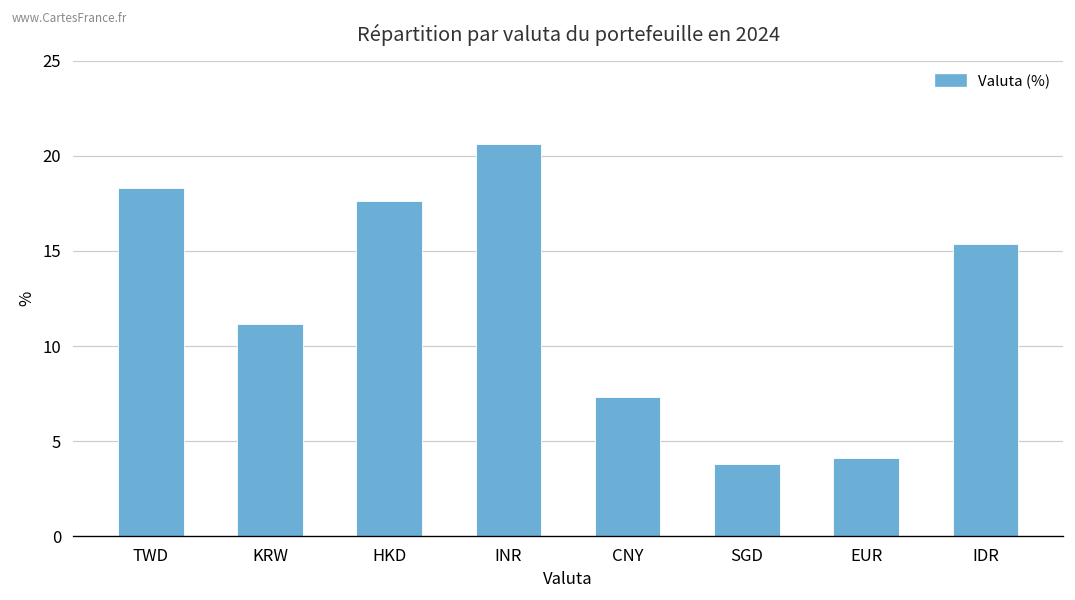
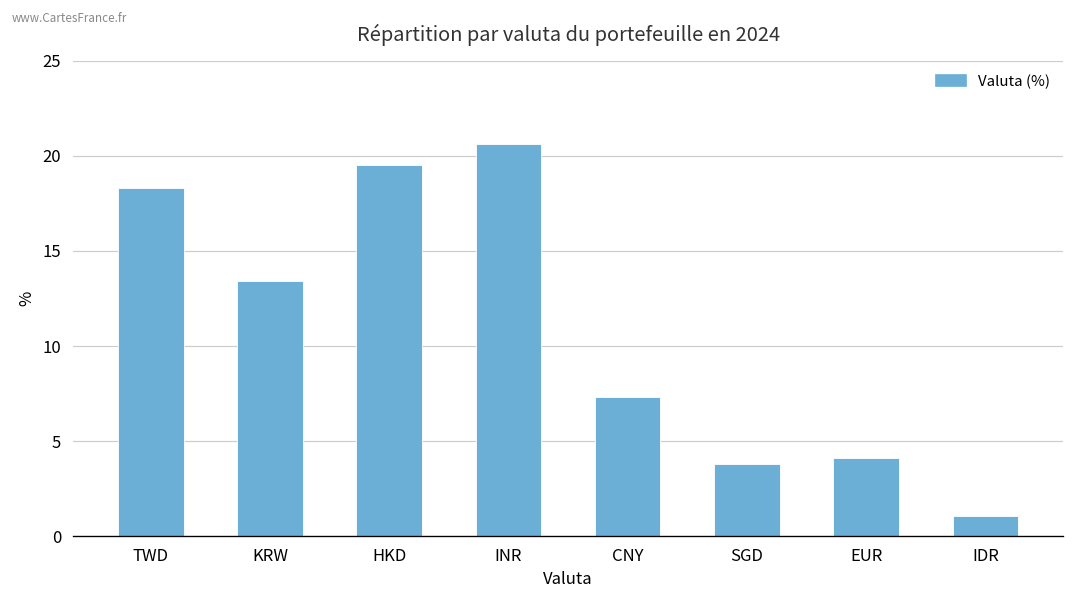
  {
    "TWD": 18.3,
-   "KRW": 11.2,
-   "HKD": 17.6,
+   "KRW": 13.4,
+   "HKD": 19.5,
    "INR": 20.6,
    "CNY": 7.3,
    "SGD": 3.8,
    "EUR": 4.1,
-   "IDR": 15.4
+   "IDR": 1.0
  }
